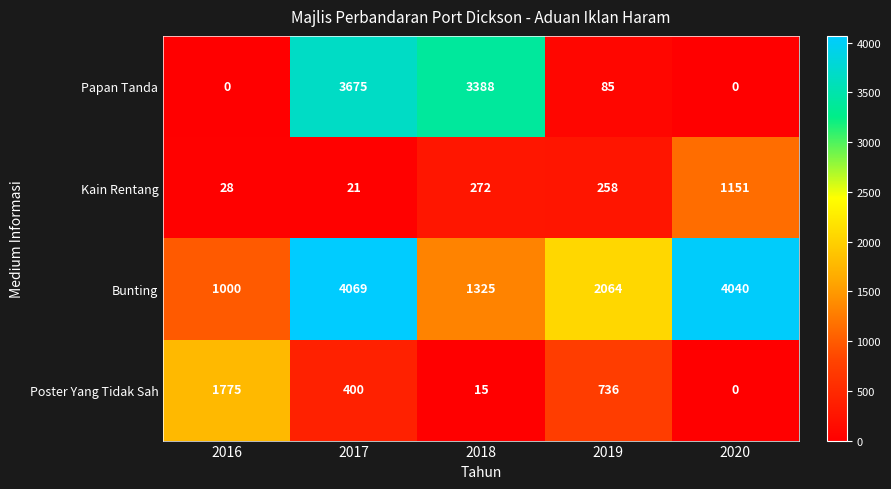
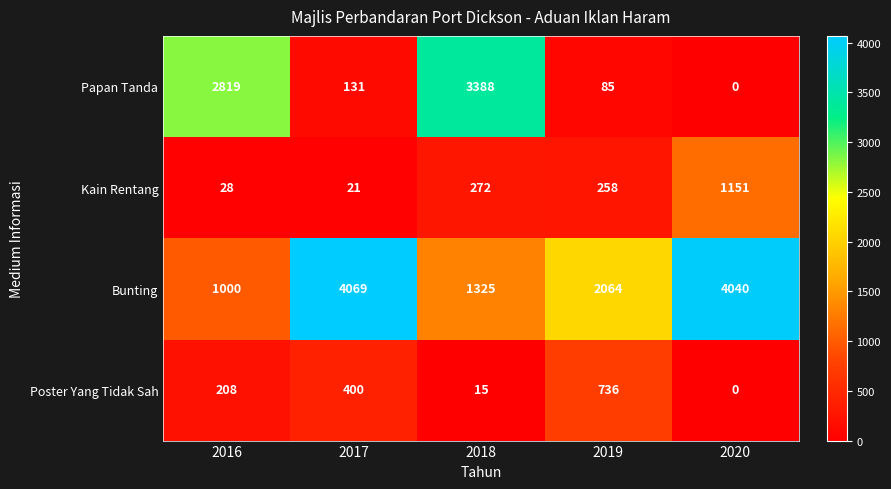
  {
    "Papan Tanda": {
-     "2016": 0,
-     "2017": 3675,
+     "2016": 2819,
+     "2017": 131,
      "2018": 3388,
      "2019": 85,
      "2020": 0
    },
    "Kain Rentang": {
      "2016": 28,
      "2017": 21,
      "2018": 272,
      "2019": 258,
      "2020": 1151
    },
    "Bunting": {
      "2016": 1000,
      "2017": 4069,
      "2018": 1325,
      "2019": 2064,
      "2020": 4040
    },
    "Poster Yang Tidak Sah": {
-     "2016": 1775,
+     "2016": 208,
      "2017": 400,
      "2018": 15,
      "2019": 736,
      "2020": 0
    }
  }
